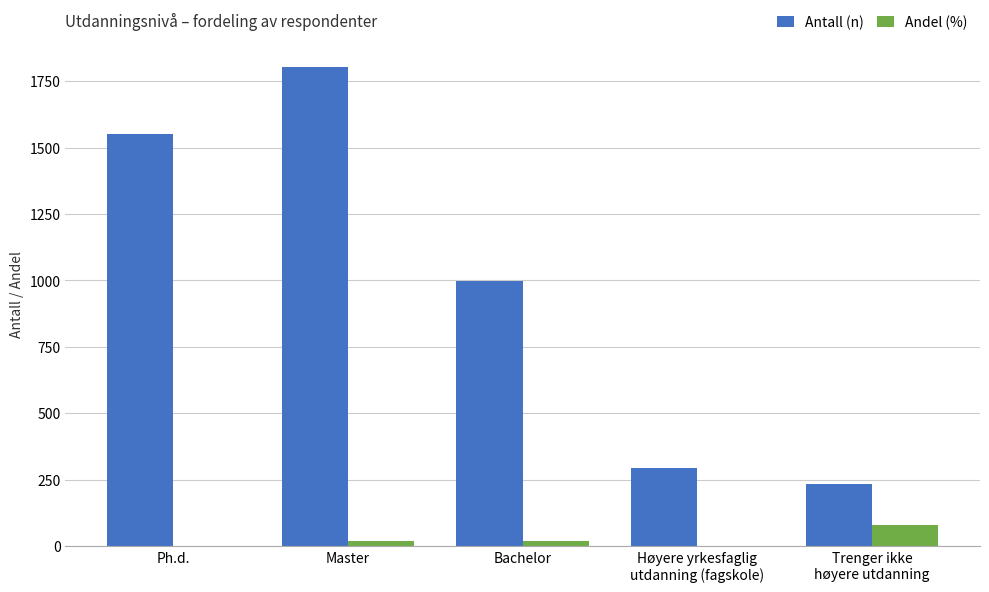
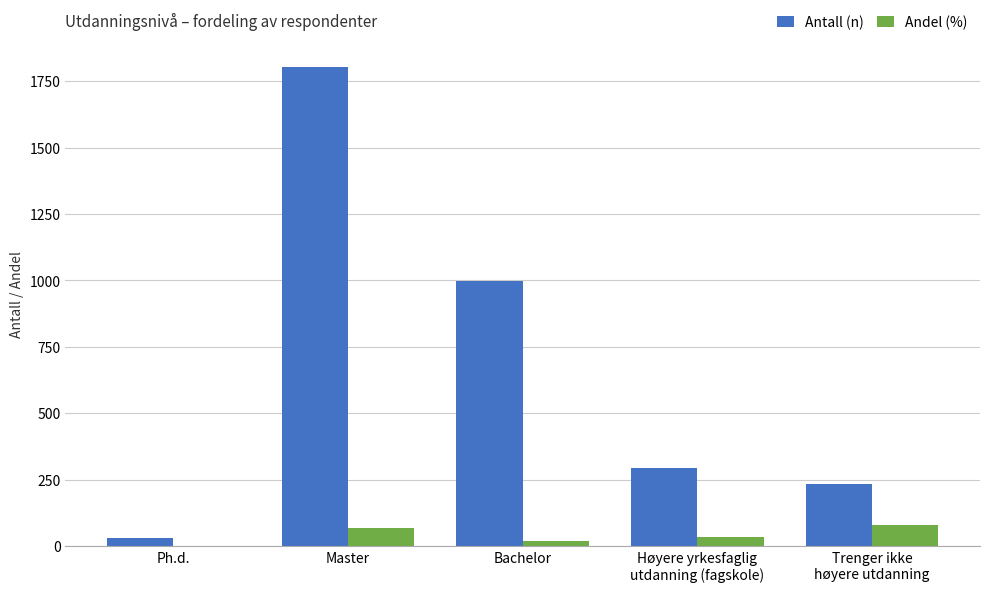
  {
    "Antall (n)": {
-     "Ph.d.": 1550,
+     "Ph.d.": 30,
      "Master": 1810,
      "Bachelor": 1000,
      "Høyere yrkesfaglig utdanning (fagskole)": 290,
      "Trenger ikke høyere utdanning": 230
    },
    "Andel (%)": {
-     "Master": 20,
+     "Master": 70,
      "Bachelor": 20,
-     "Høyere yrkesfaglig utdanning (fagskole)": 0,
+     "Høyere yrkesfaglig utdanning (fagskole)": 30,
      "Trenger ikke høyere utdanning": 80
    }
  }
